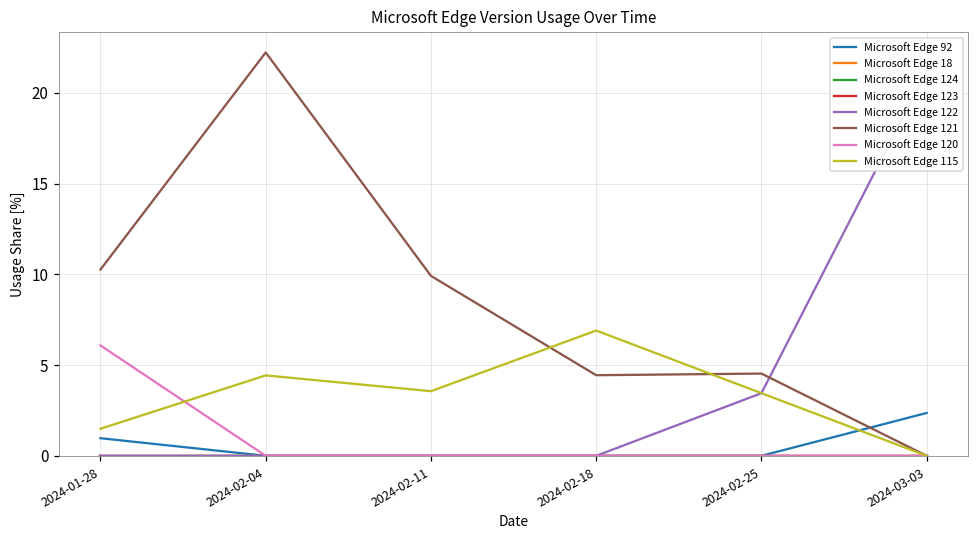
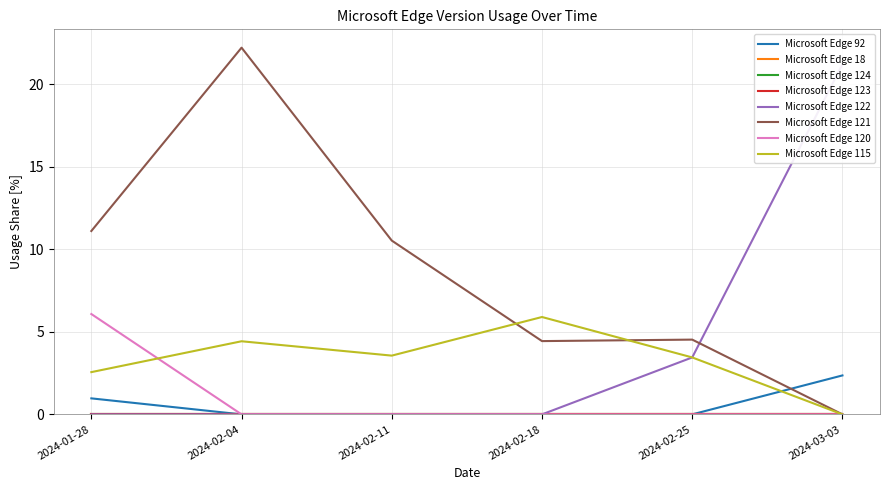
  {
    "Microsoft Edge 92": {
      "2024-01-28": 1.0,
      "2024-03-03": 2.4
    },
    "Microsoft Edge 121": {
-     "2024-01-28": 10.3,
+     "2024-01-28": 11.1,
      "2024-02-04": 22.2,
-     "2024-02-11": 9.9,
+     "2024-02-11": 10.5,
      "2024-02-18": 4.4,
      "2024-02-25": 4.5
    },
    "Microsoft Edge 120": {
      "2024-01-28": 6.1
    },
    "Microsoft Edge 115": {
-     "2024-01-28": 1.5,
+     "2024-01-28": 2.6,
      "2024-02-04": 4.4,
      "2024-02-11": 3.6,
-     "2024-02-18": 6.9
+     "2024-02-18": 5.9
    }
  }
